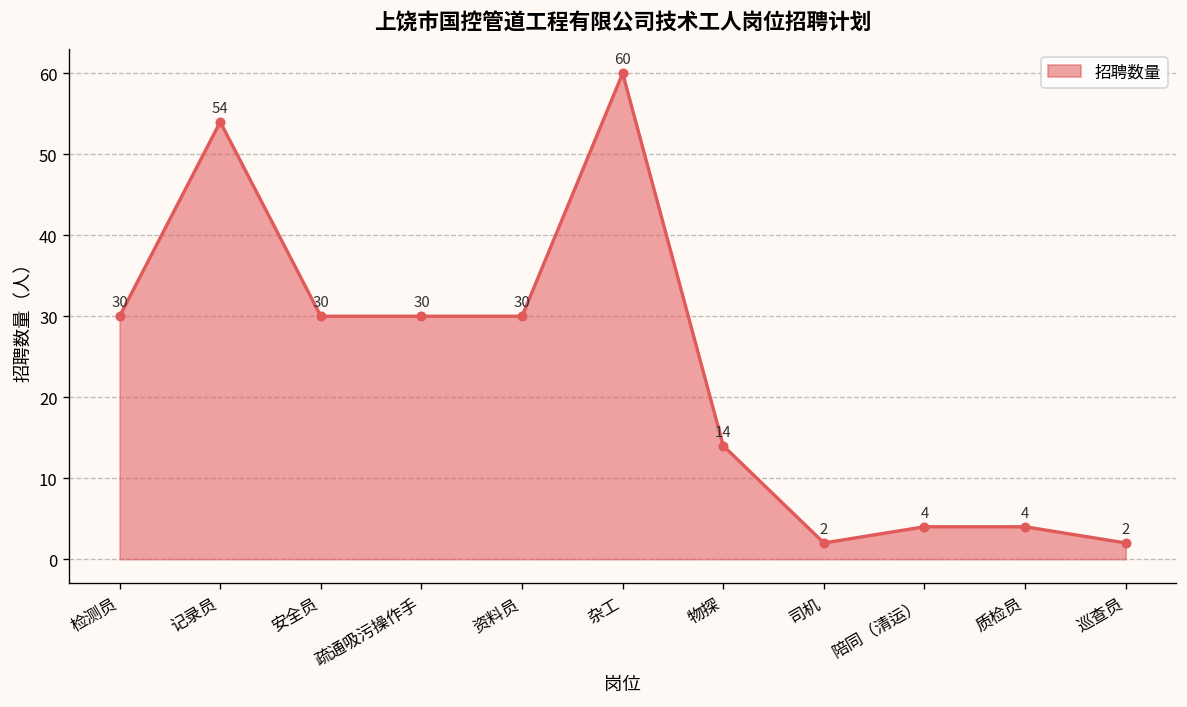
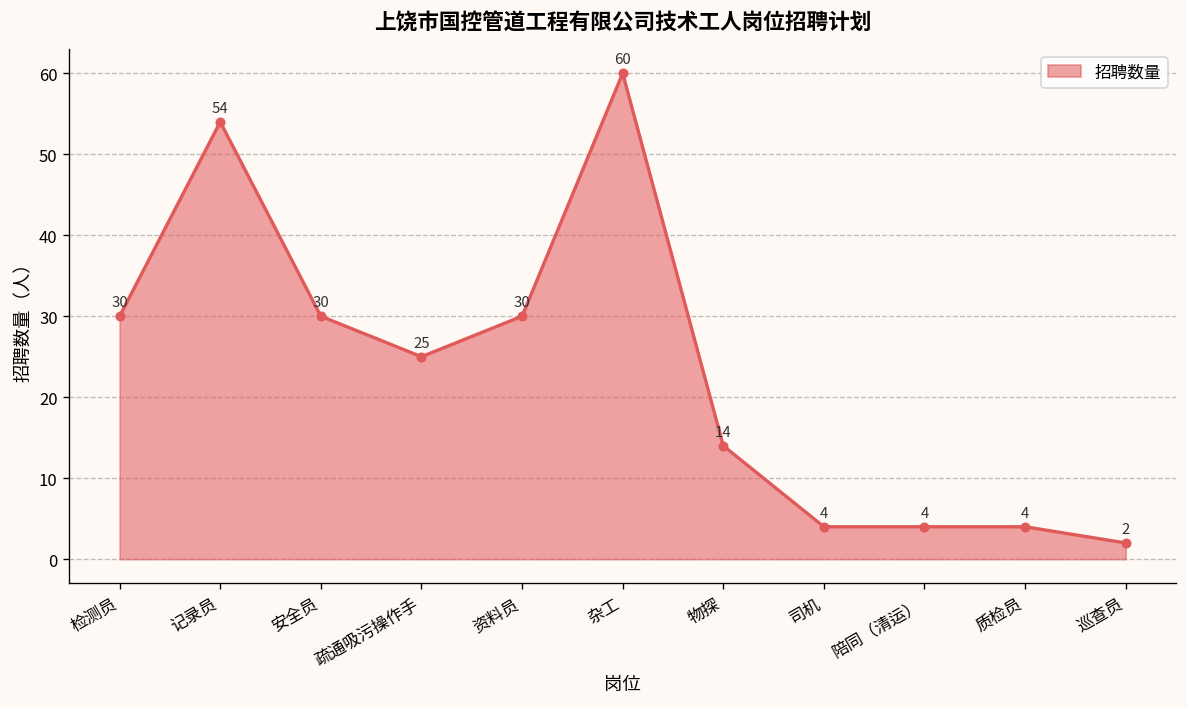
  {
    "检测员": 30,
    "记录员": 54,
    "安全员": 30,
-   "疏通吸污操作手": 30,
+   "疏通吸污操作手": 25,
    "资料员": 30,
    "杂工": 60,
    "物探": 14,
-   "司机": 2,
+   "司机": 4,
    "陪同（清运）": 4,
    "质检员": 4,
    "巡查员": 2
  }
